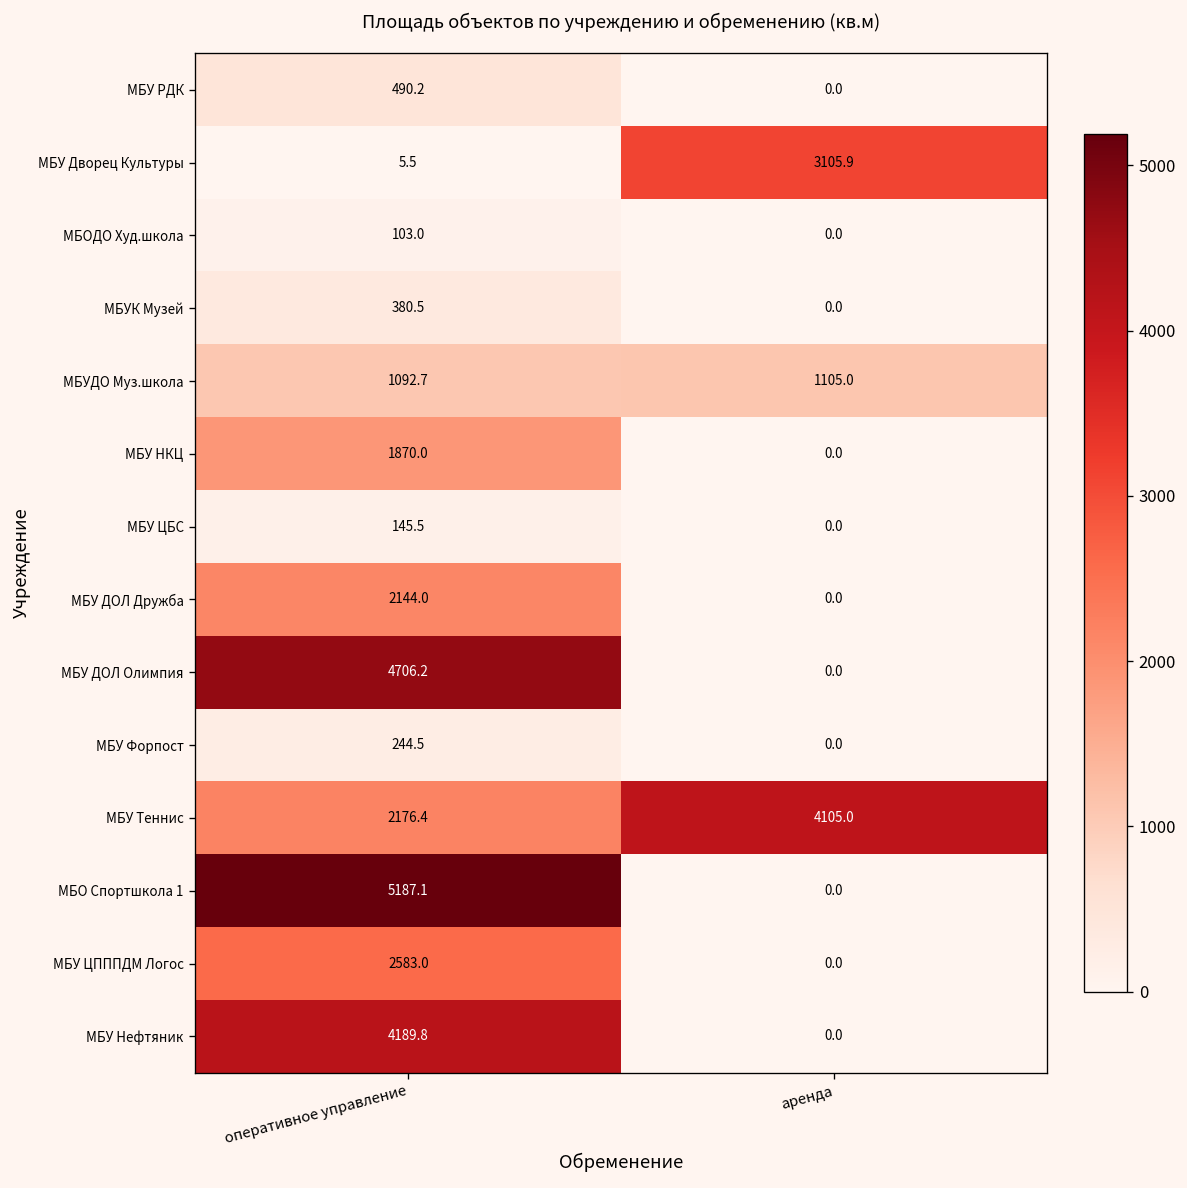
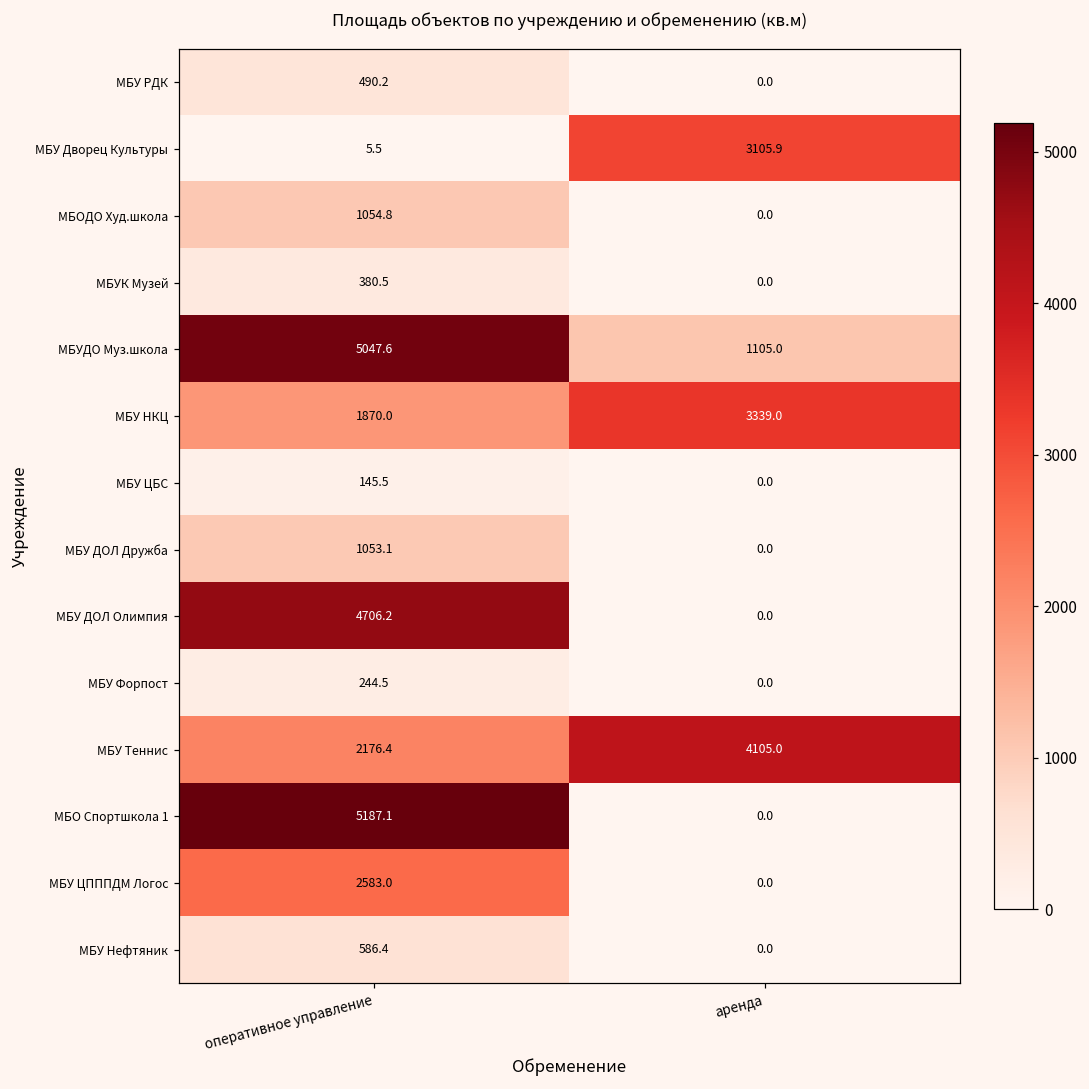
  {
    "МБУ РДК": {
      "оперативное управление": 490.2,
      "аренда": 0.0
    },
    "МБУ Дворец Культуры": {
      "оперативное управление": 5.5,
      "аренда": 3105.9
    },
    "МБОДО Худ.школа": {
-     "оперативное управление": 103.0,
+     "оперативное управление": 1054.8,
      "аренда": 0.0
    },
    "МБУК Музей": {
      "оперативное управление": 380.5,
      "аренда": 0.0
    },
    "МБУДО Муз.школа": {
-     "оперативное управление": 1092.7,
+     "оперативное управление": 5047.6,
      "аренда": 1105.0
    },
    "МБУ НКЦ": {
      "оперативное управление": 1870.0,
-     "аренда": 0.0
+     "аренда": 3339.0
    },
    "МБУ ЦБС": {
      "оперативное управление": 145.5,
      "аренда": 0.0
    },
    "МБУ ДОЛ Дружба": {
-     "оперативное управление": 2144.0,
+     "оперативное управление": 1053.1,
      "аренда": 0.0
    },
    "МБУ ДОЛ Олимпия": {
      "оперативное управление": 4706.2,
      "аренда": 0.0
    },
    "МБУ Форпост": {
      "оперативное управление": 244.5,
      "аренда": 0.0
    },
    "МБУ Теннис": {
      "оперативное управление": 2176.4,
      "аренда": 4105.0
    },
    "МБО Спортшкола 1": {
      "оперативное управление": 5187.1,
      "аренда": 0.0
    },
    "МБУ ЦПППДМ Логос": {
      "оперативное управление": 2583.0,
      "аренда": 0.0
    },
    "МБУ Нефтяник": {
-     "оперативное управление": 4189.8,
+     "оперативное управление": 586.4,
      "аренда": 0.0
    }
  }
